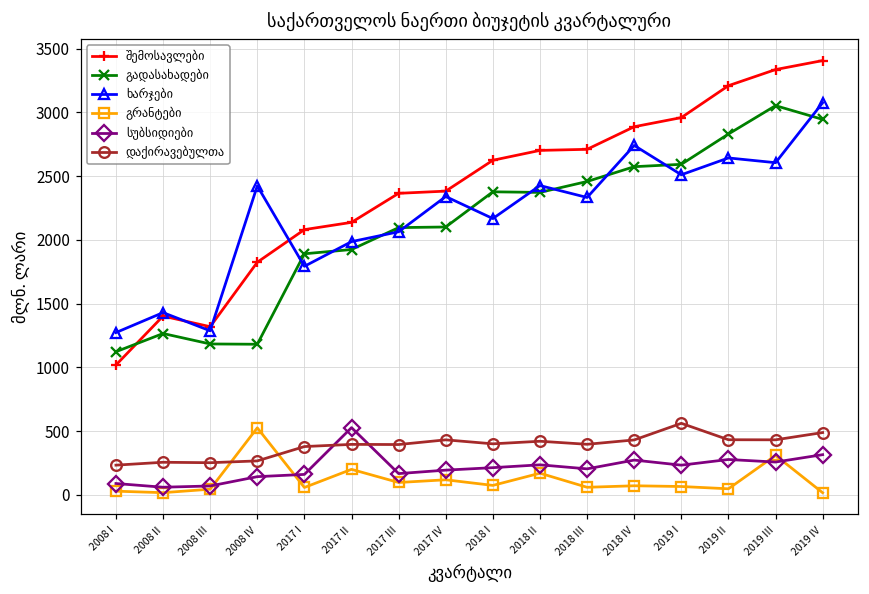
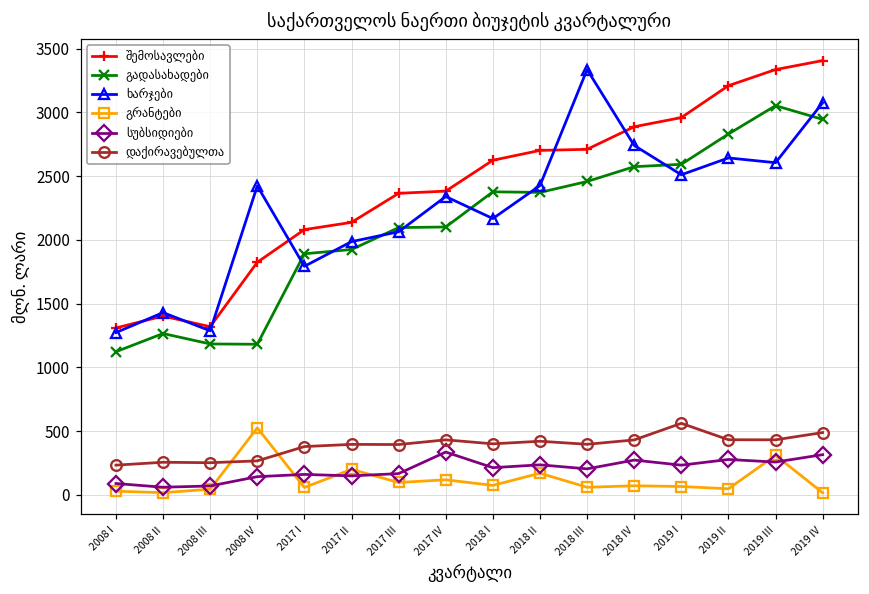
  {
    "შემოსავლები": {
-     "2008 I": 1020,
+     "2008 I": 1310,
      "2008 II": 1400,
      "2008 III": 1320,
      "2008 IV": 1820,
      "2017 I": 2080,
      "2017 II": 2140,
      "2017 III": 2360,
      "2017 IV": 2380,
      "2018 I": 2620,
      "2018 II": 2700,
      "2018 III": 2710,
      "2018 IV": 2890,
      "2019 I": 2960,
      "2019 II": 3210,
      "2019 III": 3330,
      "2019 IV": 3410
    },
    "გადასახადები": {
      "2008 I": 1120,
      "2008 II": 1270,
      "2008 III": 1180,
      "2008 IV": 1180,
      "2017 I": 1890,
      "2017 II": 1920,
      "2017 III": 2100,
      "2017 IV": 2100,
      "2018 I": 2380,
      "2018 II": 2370,
      "2018 III": 2460,
      "2018 IV": 2570,
      "2019 I": 2590,
      "2019 II": 2830,
      "2019 III": 3050,
      "2019 IV": 2940
    },
    "ხარჯები": {
      "2008 I": 1270,
      "2008 II": 1430,
      "2008 III": 1290,
      "2008 IV": 2420,
      "2017 I": 1790,
      "2017 II": 1990,
      "2017 III": 2060,
      "2017 IV": 2340,
      "2018 I": 2170,
      "2018 II": 2430,
-     "2018 III": 2330,
+     "2018 III": 3340,
      "2018 IV": 2740,
      "2019 I": 2510,
      "2019 II": 2640,
      "2019 III": 2600,
      "2019 IV": 3080
    },
    "გრანტები": {
      "2008 I": 30,
      "2008 II": 20,
      "2008 III": 40,
      "2008 IV": 530,
      "2017 I": 60,
      "2017 II": 200,
      "2017 III": 100,
      "2017 IV": 120,
      "2018 I": 70,
      "2018 II": 170,
      "2018 III": 60,
      "2018 IV": 70,
      "2019 I": 70,
      "2019 II": 50,
      "2019 III": 310,
      "2019 IV": 20
    },
    "სუბსიდიები": {
      "2008 I": 90,
      "2008 II": 60,
      "2008 III": 70,
      "2008 IV": 140,
      "2017 I": 160,
-     "2017 II": 530,
+     "2017 II": 150,
      "2017 III": 170,
-     "2017 IV": 190,
+     "2017 IV": 340,
      "2018 I": 210,
      "2018 II": 240,
      "2018 III": 200,
      "2018 IV": 270,
      "2019 I": 230,
      "2019 II": 280,
      "2019 III": 260,
      "2019 IV": 320
    },
    "დაქირავებულთა": {
      "2008 I": 230,
      "2008 II": 260,
      "2008 III": 250,
      "2008 IV": 270,
      "2017 I": 380,
      "2017 II": 400,
      "2017 III": 390,
      "2017 IV": 430,
      "2018 I": 400,
      "2018 II": 420,
      "2018 III": 400,
      "2018 IV": 430,
      "2019 I": 560,
      "2019 II": 430,
      "2019 III": 430,
      "2019 IV": 490
    }
  }
